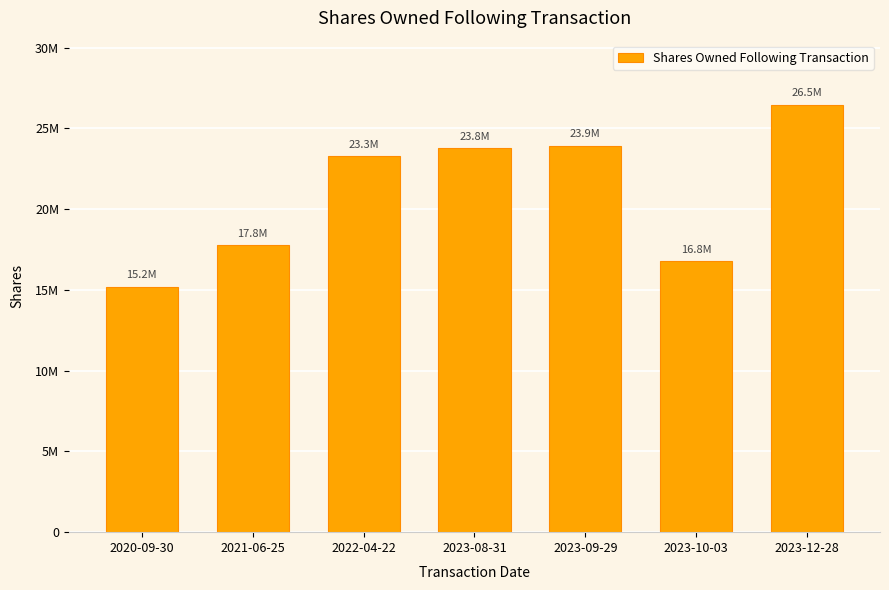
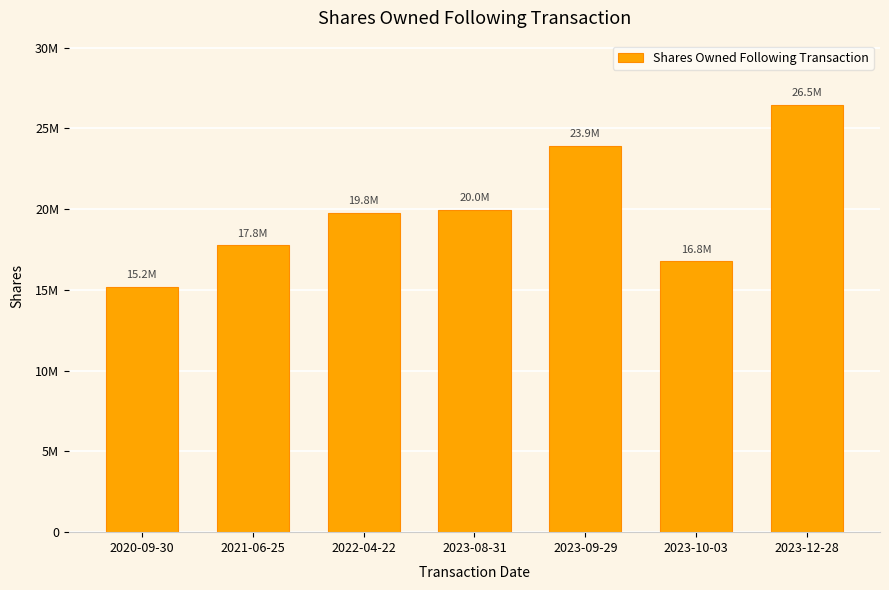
  {
    "2020-09-30": "15.2M",
    "2021-06-25": "17.8M",
-   "2022-04-22": "23.3M",
-   "2023-08-31": "23.8M",
+   "2022-04-22": "19.8M",
+   "2023-08-31": "20.0M",
    "2023-09-29": "23.9M",
    "2023-10-03": "16.8M",
    "2023-12-28": "26.5M"
  }
